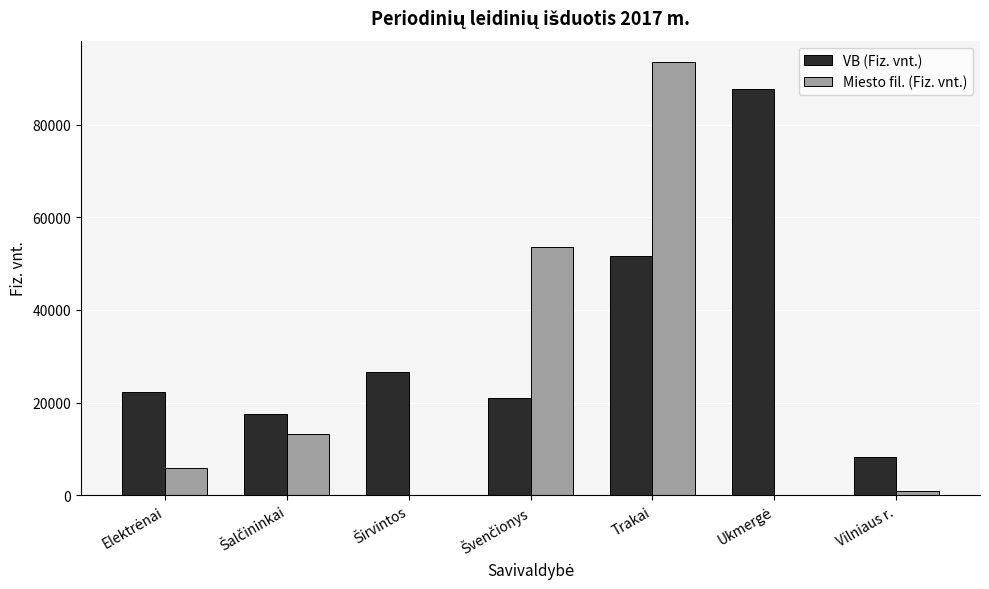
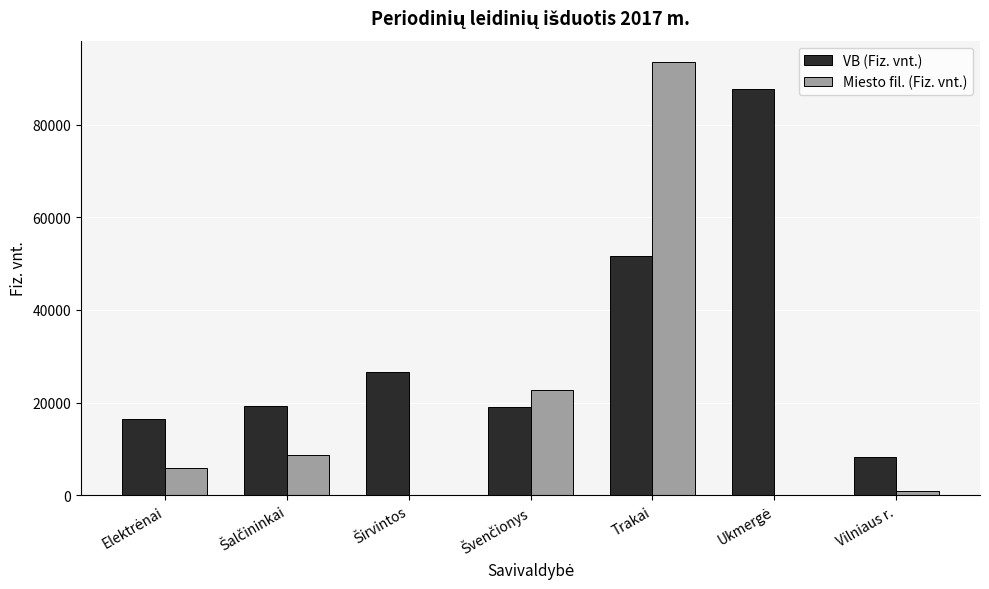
  {
    "VB (Fiz. vnt.)": {
-     "Elektrėnai": 22000,
-     "Šalčininkai": 18000,
+     "Elektrėnai": 17000,
+     "Šalčininkai": 19000,
      "Širvintos": 27000,
-     "Švenčionys": 21000,
+     "Švenčionys": 19000,
      "Trakai": 52000,
      "Ukmergė": 88000,
      "Vilniaus r.": 8000
    },
    "Miesto fil. (Fiz. vnt.)": {
      "Elektrėnai": 6000,
-     "Šalčininkai": 13000,
+     "Šalčininkai": 9000,
      "Širvintos": 0,
-     "Švenčionys": 54000,
+     "Švenčionys": 23000,
      "Trakai": 93000,
      "Ukmergė": 0,
      "Vilniaus r.": 1000
    }
  }
